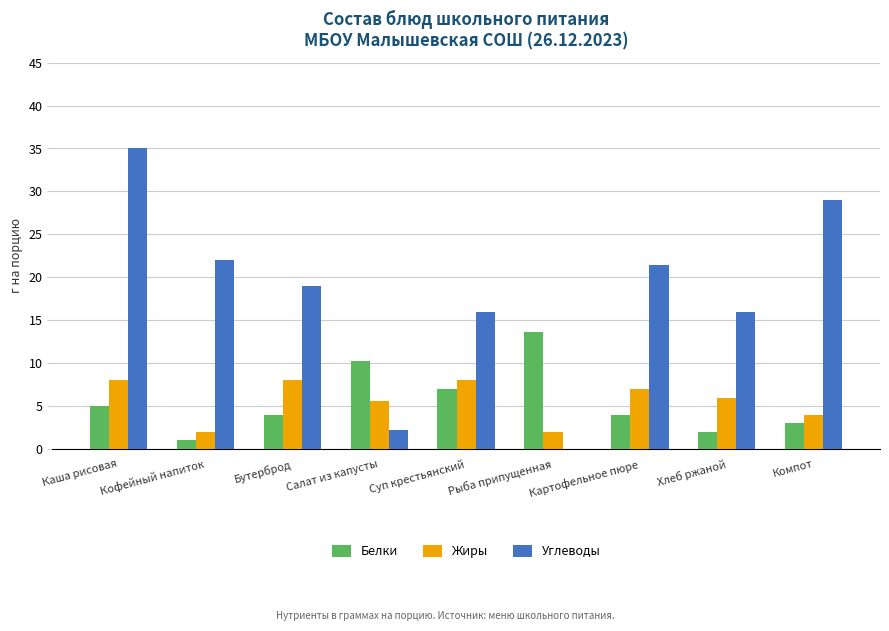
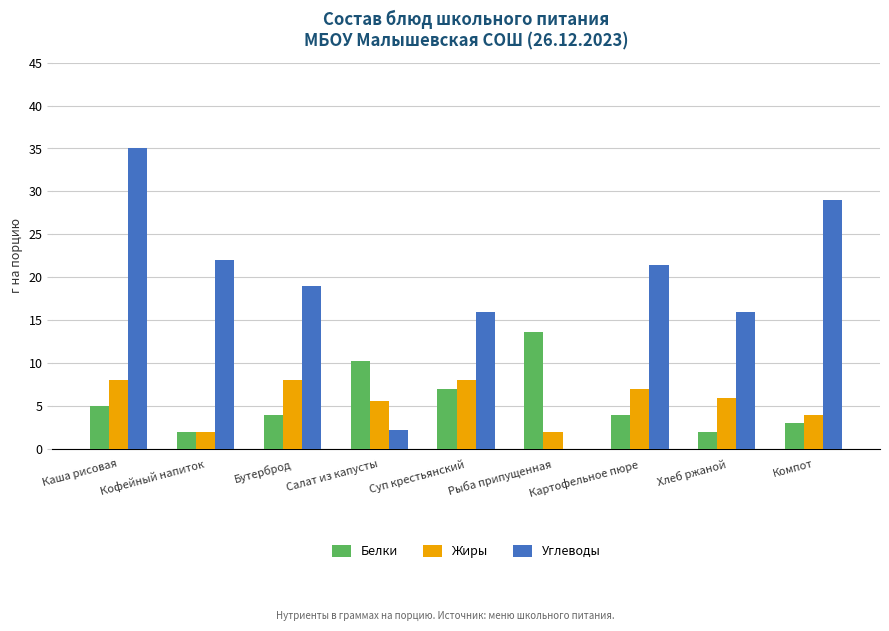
  {
    "Белки": {
      "Каша рисовая": 5,
-     "Кофейный напиток": 1,
+     "Кофейный напиток": 2,
      "Бутерброд": 4,
      "Салат из капусты": 10,
      "Суп крестьянский": 7,
      "Рыба припущенная": 14,
      "Картофельное пюре": 4,
      "Хлеб ржаной": 2,
      "Компот": 3
    },
    "Жиры": {
      "Каша рисовая": 8,
      "Кофейный напиток": 2,
      "Бутерброд": 8,
      "Салат из капусты": 6,
      "Суп крестьянский": 8,
      "Рыба припущенная": 2,
      "Картофельное пюре": 7,
      "Хлеб ржаной": 6,
      "Компот": 4
    },
    "Углеводы": {
      "Каша рисовая": 35,
      "Кофейный напиток": 22,
      "Бутерброд": 19,
      "Салат из капусты": 2,
      "Суп крестьянский": 16,
      "Рыба припущенная": 0,
      "Картофельное пюре": 21,
      "Хлеб ржаной": 16,
      "Компот": 29
    }
  }
